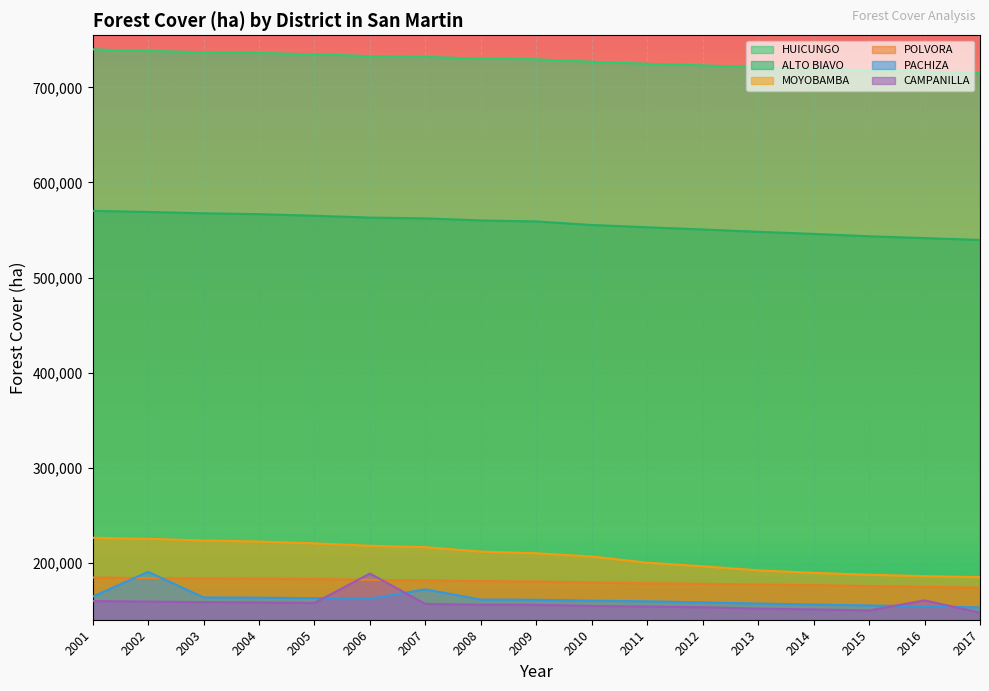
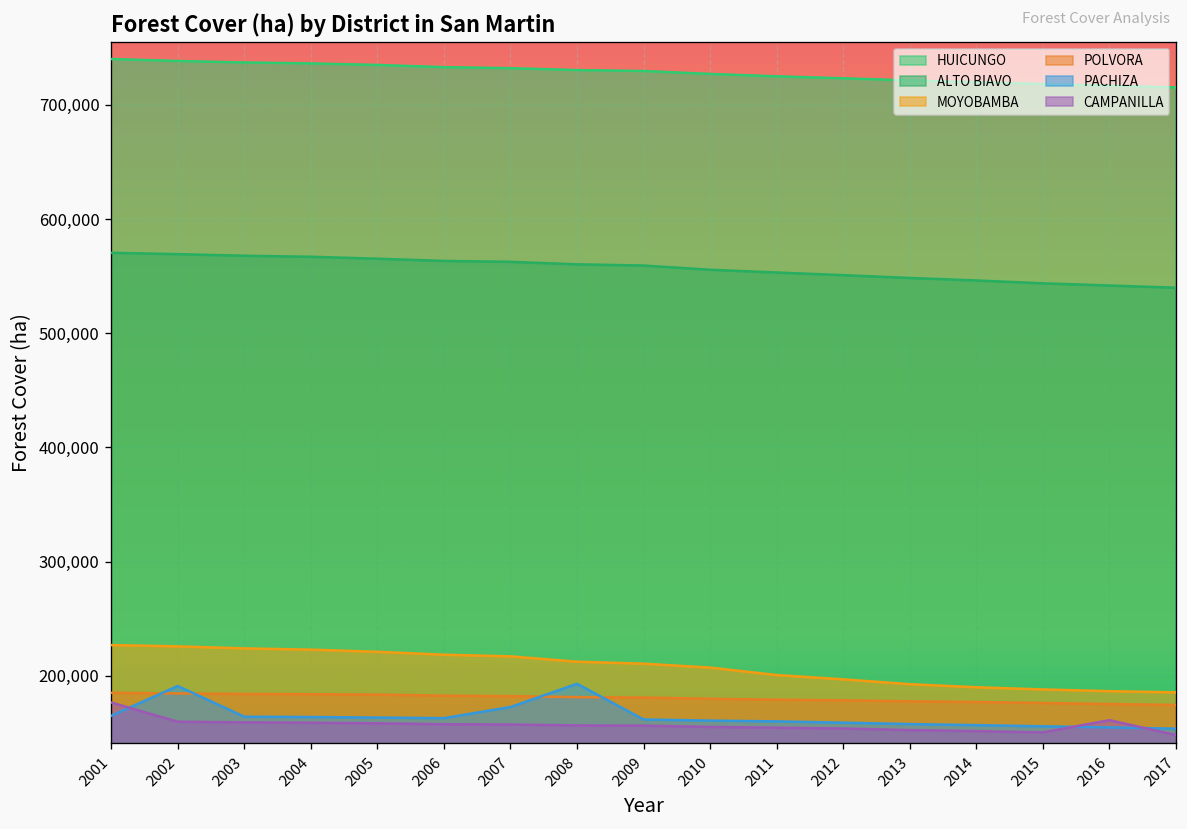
  {
    "PACHIZA": {
      "2001": "160,000",
      "2002": "190,000",
      "2003": "160,000",
      "2004": "160,000",
      "2005": "160,000",
      "2006": "160,000",
      "2007": "170,000",
-     "2008": "160,000",
+     "2008": "190,000",
      "2009": "160,000",
      "2010": "160,000",
      "2011": "160,000",
      "2012": "160,000",
      "2013": "160,000",
      "2014": "160,000",
      "2015": "160,000",
      "2016": "150,000",
      "2017": "150,000"
    },
    "CAMPANILLA": {
-     "2001": "160,000",
+     "2001": "180,000",
      "2002": "160,000",
      "2003": "160,000",
      "2004": "160,000",
      "2005": "160,000",
-     "2006": "190,000",
+     "2006": "160,000",
      "2007": "160,000",
      "2008": "160,000",
      "2009": "160,000",
      "2010": "160,000",
      "2011": "150,000",
      "2012": "150,000",
      "2013": "150,000",
      "2014": "150,000",
      "2015": "150,000",
      "2016": "160,000",
      "2017": "150,000"
    }
  }
